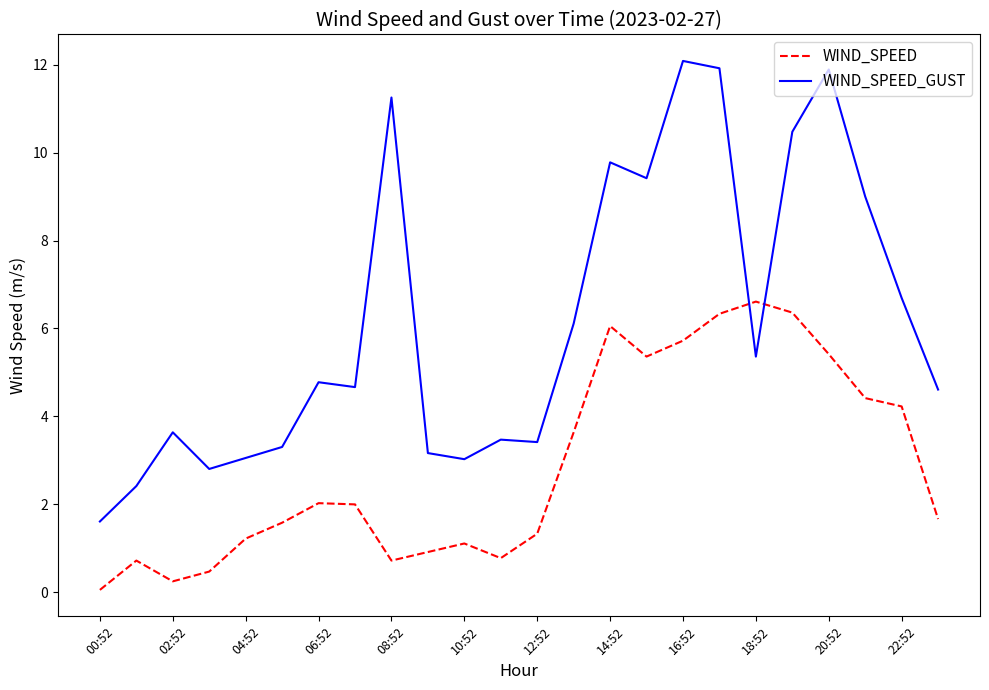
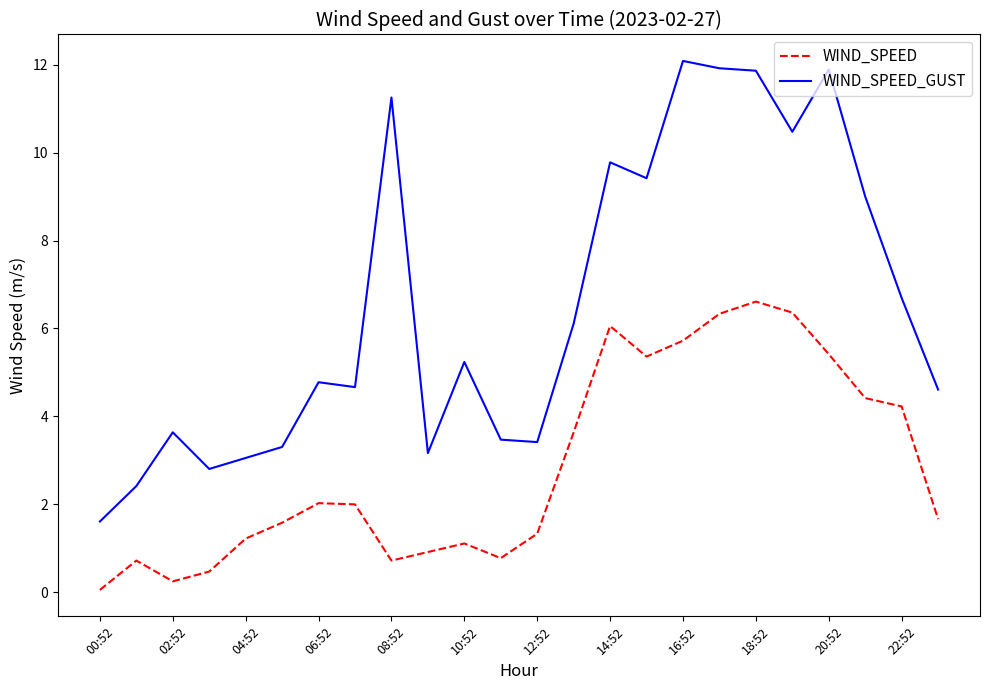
  {
    "WIND_SPEED": {
      "00:52": 0.1,
      "02:52": 0.3,
      "04:52": 1.2,
      "06:52": 2.0,
      "08:52": 0.7,
      "10:52": 1.1,
      "12:52": 1.3,
      "14:52": 6.1,
      "16:52": 5.7,
      "18:52": 6.6,
      "20:52": 5.4,
      "22:52": 4.2
    },
    "WIND_SPEED_GUST": {
      "00:52": 1.6,
      "02:52": 3.6,
      "04:52": 3.1,
      "06:52": 4.8,
      "08:52": 11.3,
-     "10:52": 3.0,
+     "10:52": 5.2,
      "12:52": 3.4,
      "14:52": 9.8,
      "16:52": 12.1,
-     "18:52": 5.4,
+     "18:52": 11.9,
      "22:52": 6.7
    }
  }
